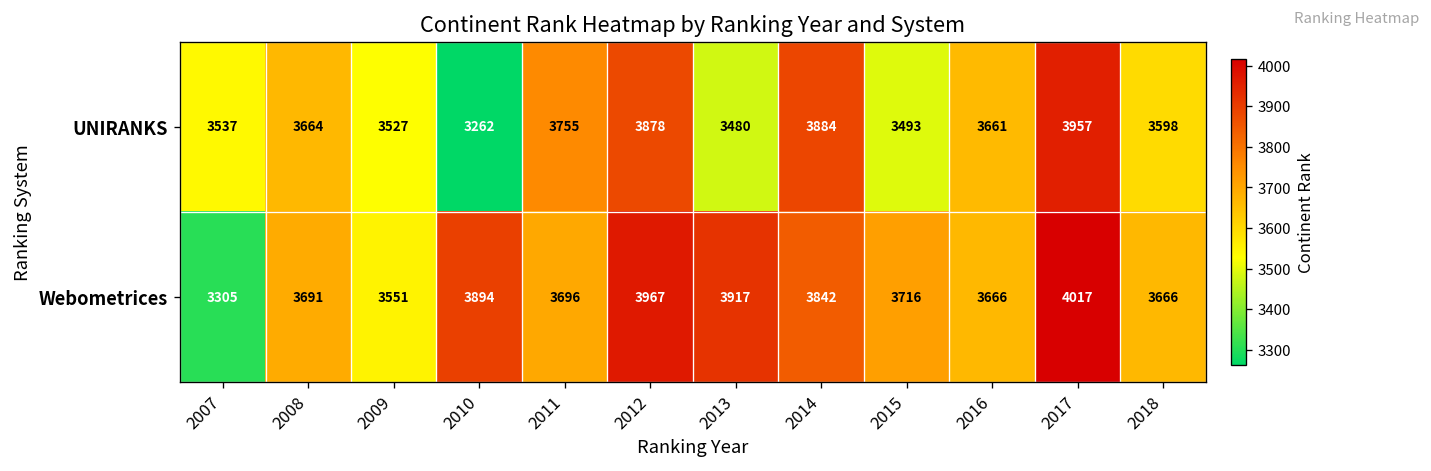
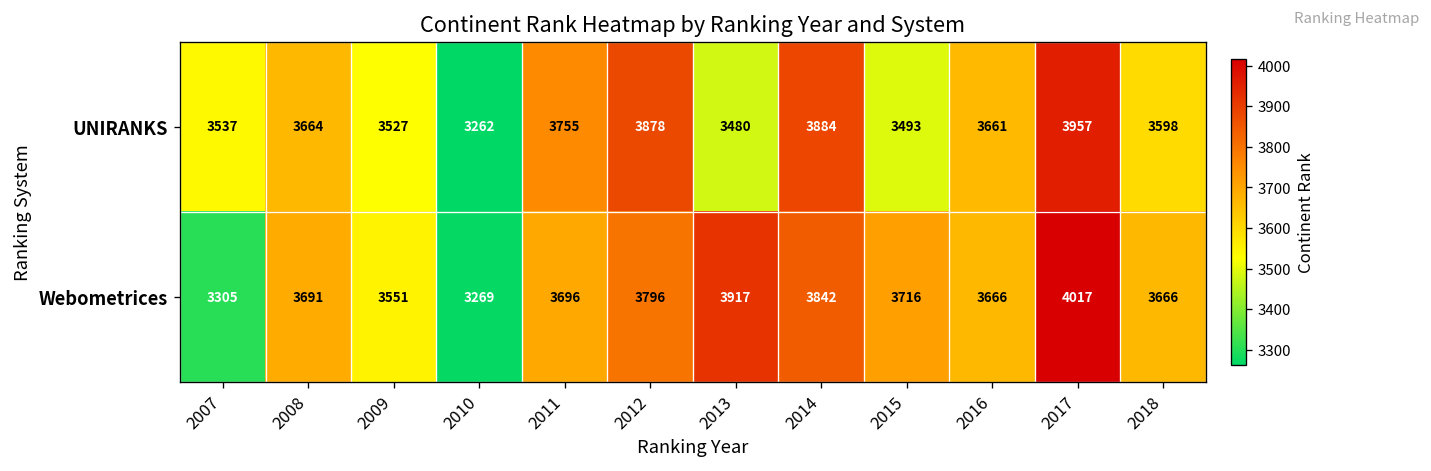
  {
    "UNIRANKS": {
      "2007": 3537,
      "2008": 3664,
      "2009": 3527,
      "2010": 3262,
      "2011": 3755,
      "2012": 3878,
      "2013": 3480,
      "2014": 3884,
      "2015": 3493,
      "2016": 3661,
      "2017": 3957,
      "2018": 3598
    },
    "Webometrices": {
      "2007": 3305,
      "2008": 3691,
      "2009": 3551,
-     "2010": 3894,
+     "2010": 3269,
      "2011": 3696,
-     "2012": 3967,
+     "2012": 3796,
      "2013": 3917,
      "2014": 3842,
      "2015": 3716,
      "2016": 3666,
      "2017": 4017,
      "2018": 3666
    }
  }
